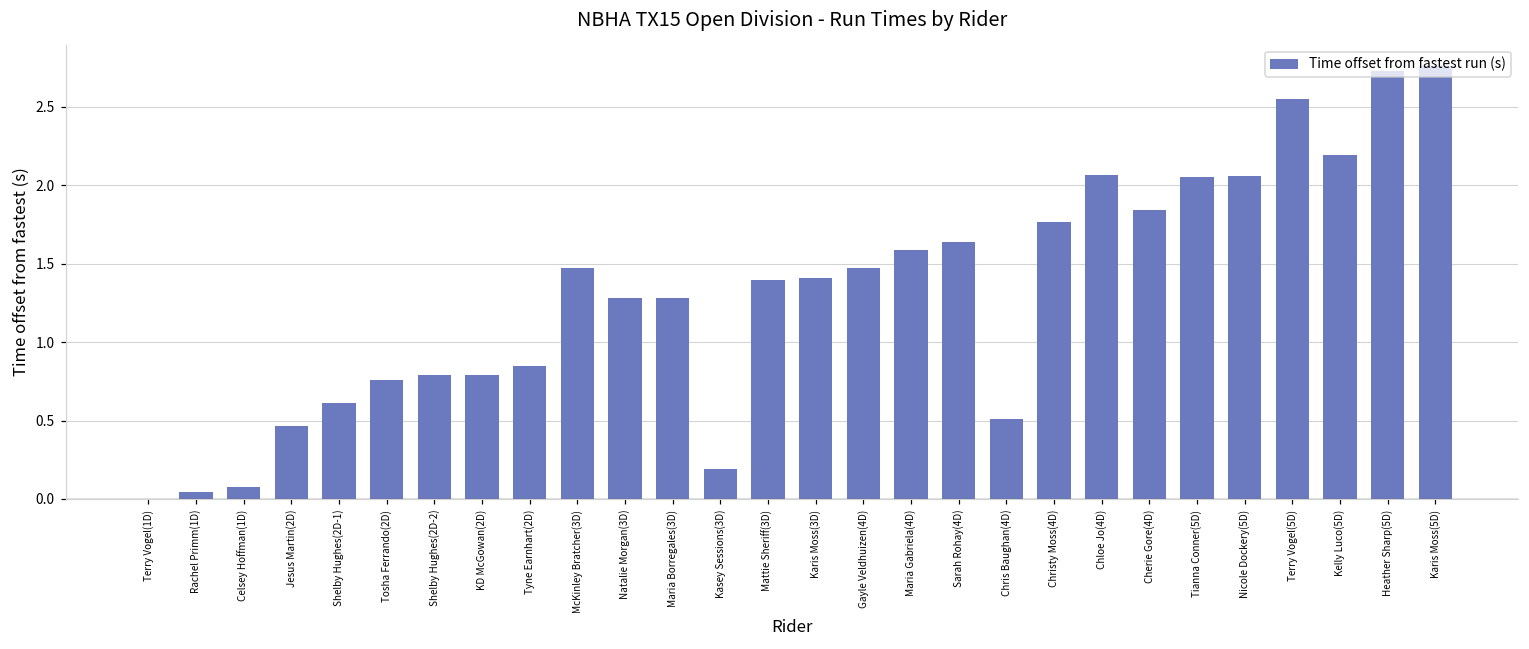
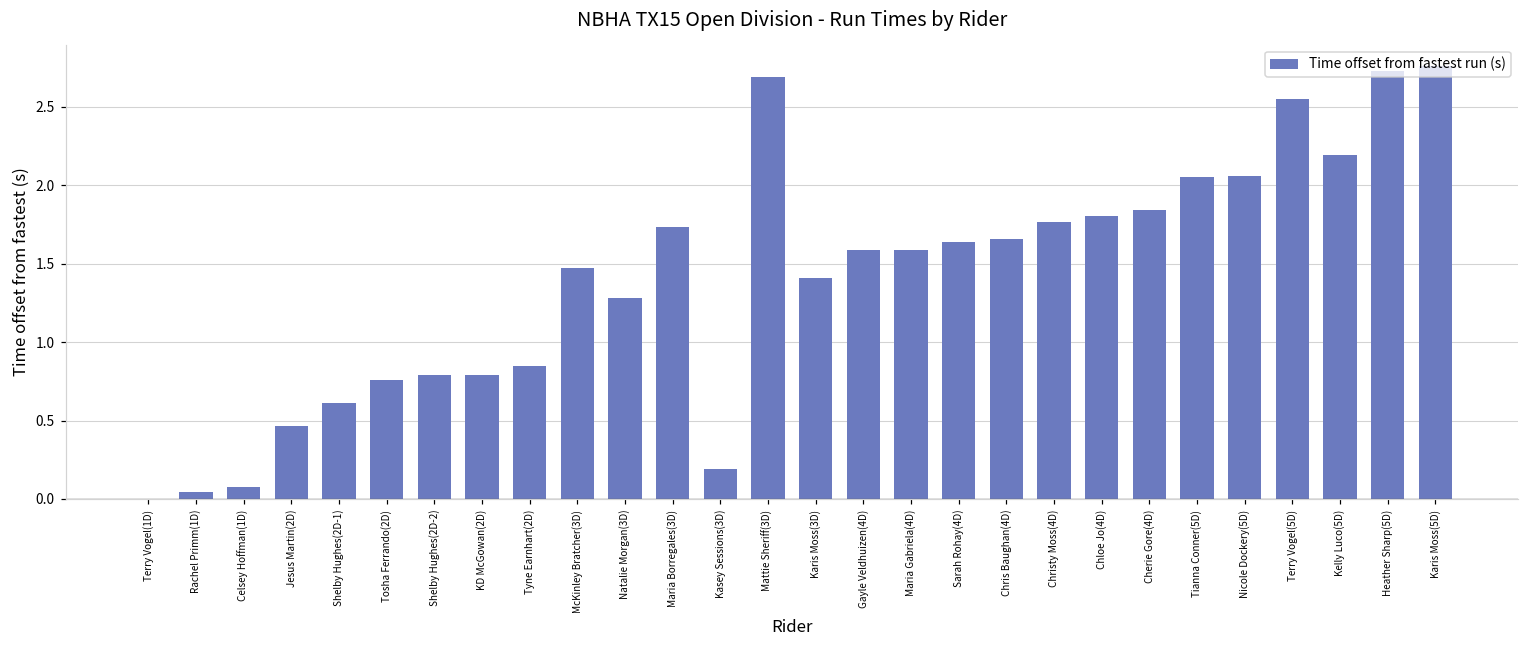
  {
    "Terry Vogel(1D)": 0.00,
    "Rachel Primm(1D)": 0.05,
    "Celsey Hoffman(1D)": 0.08,
    "Jesus Martin(2D)": 0.46,
    "Shelby Hughes(2D-1)": 0.61,
    "Tosha Ferrando(2D)": 0.76,
    "Shelby Hughes(2D-2)": 0.79,
    "KD McGowan(2D)": 0.79,
    "Tyne Earnhart(2D)": 0.85,
    "McKinley Bratcher(3D)": 1.47,
    "Natalie Morgan(3D)": 1.28,
-   "Maria Borregales(3D)": 1.28,
+   "Maria Borregales(3D)": 1.74,
    "Kasey Sessions(3D)": 0.19,
-   "Mattie Sheriff(3D)": 1.40,
+   "Mattie Sheriff(3D)": 2.69,
    "Karis Moss(3D)": 1.41,
-   "Gayle Veldhuizen(4D)": 1.47,
+   "Gayle Veldhuizen(4D)": 1.59,
    "Maria Gabriela(4D)": 1.59,
    "Sarah Rohay(4D)": 1.64,
-   "Chris Baughan(4D)": 0.51,
+   "Chris Baughan(4D)": 1.66,
    "Christy Moss(4D)": 1.77,
-   "Chloe Jo(4D)": 2.07,
+   "Chloe Jo(4D)": 1.81,
    "Cherie Gore(4D)": 1.84,
    "Tianna Conner(5D)": 2.05,
    "Nicole Dockery(5D)": 2.06,
    "Terry Vogel(5D)": 2.55,
    "Kelly Luco(5D)": 2.20
  }
